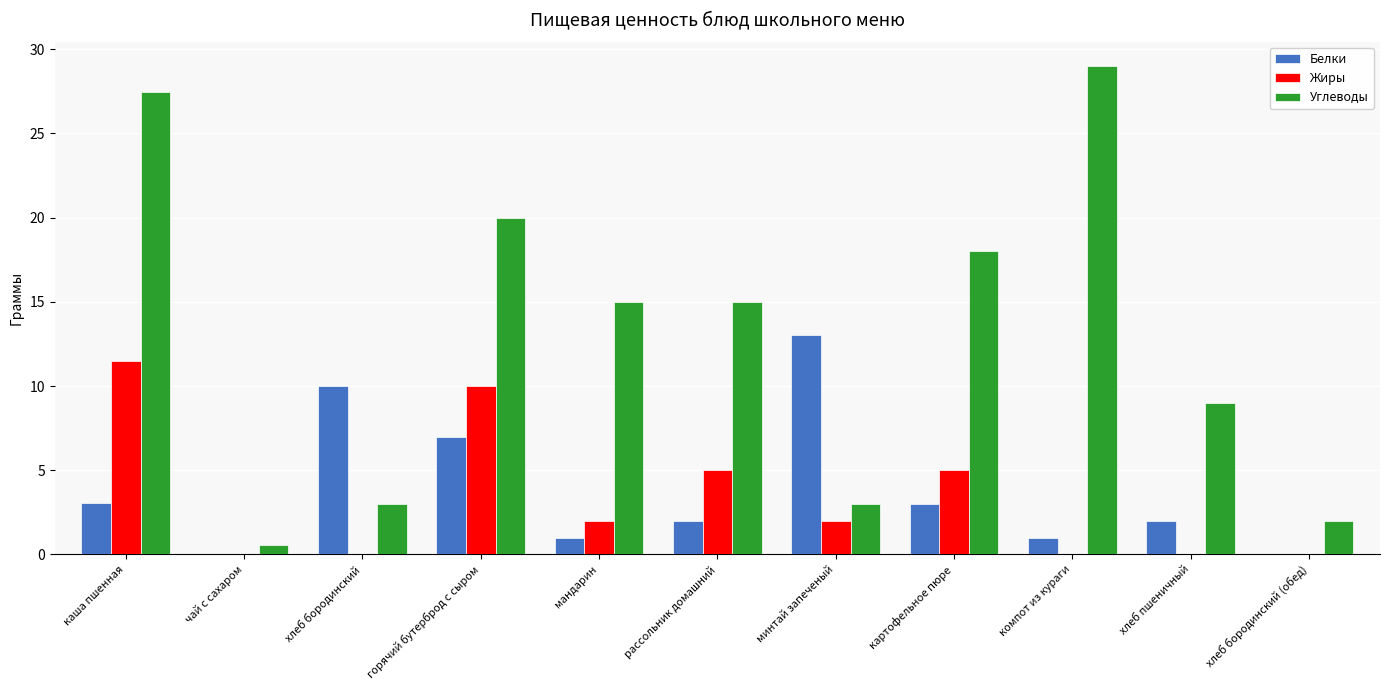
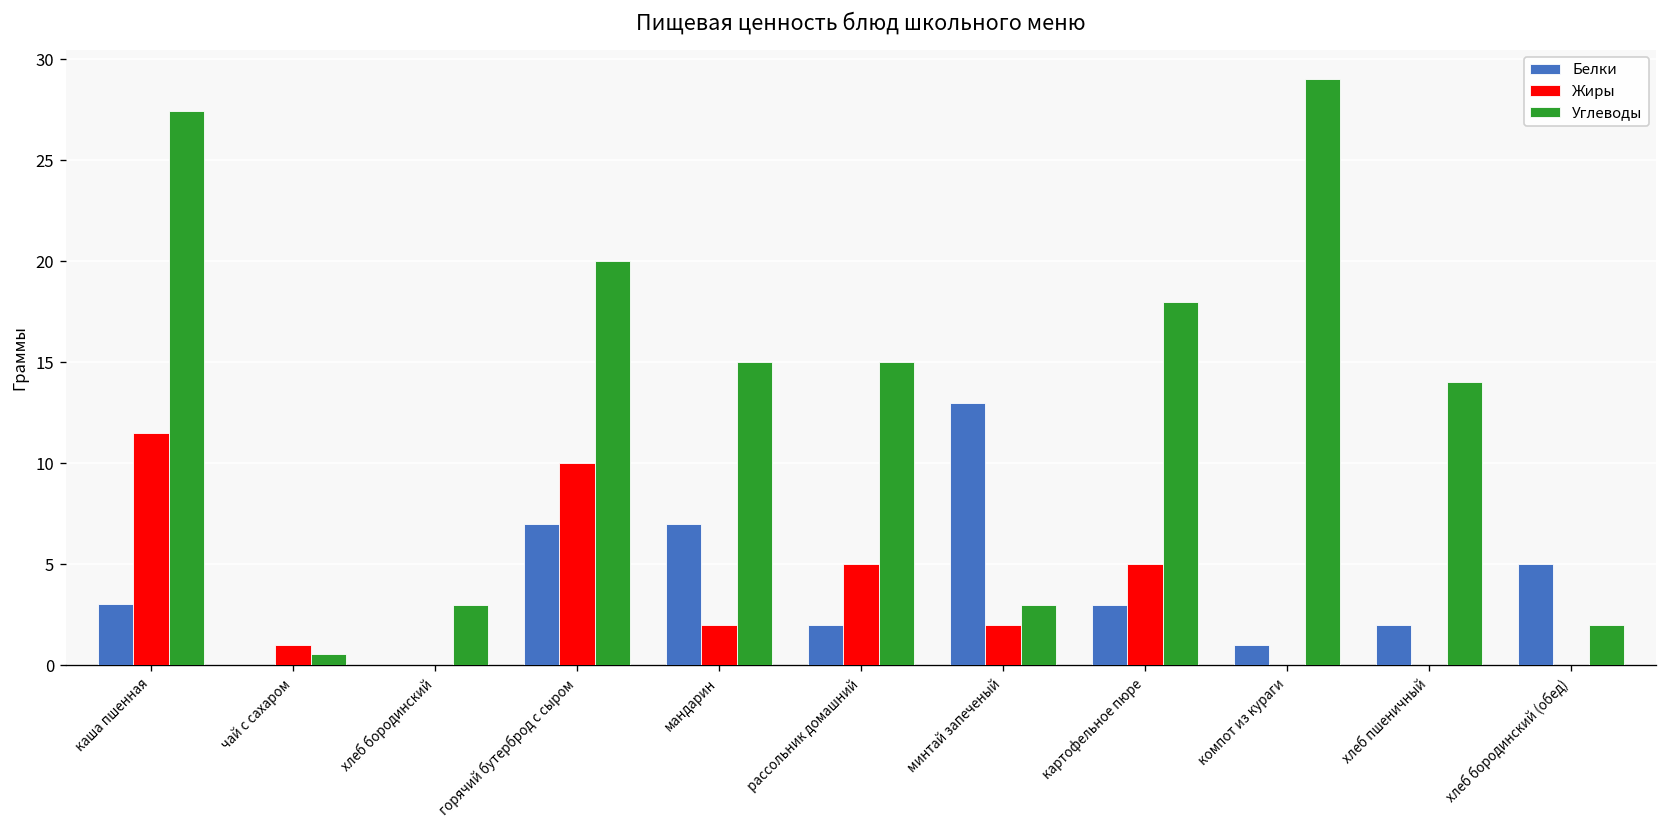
  {
    "Белки": {
      "каша пшенная": 3,
      "чай с сахаром": 0,
-     "хлеб бородинский": 10,
+     "хлеб бородинский": 0,
      "горячий бутерброд с сыром": 7,
-     "мандарин": 1,
+     "мандарин": 7,
      "рассольник домашний": 2,
      "минтай запеченый": 13,
      "картофельное пюре": 3,
      "компот из кураги": 1,
      "хлеб пшеничный": 2,
-     "хлеб бородинский (обед)": 0
+     "хлеб бородинский (обед)": 5
    },
    "Жиры": {
      "каша пшенная": 11.5,
-     "чай с сахаром": 0,
+     "чай с сахаром": 1,
      "хлеб бородинский": 0,
      "горячий бутерброд с сыром": 10,
      "мандарин": 2,
      "рассольник домашний": 5,
      "минтай запеченый": 2,
      "картофельное пюре": 5,
      "компот из кураги": 0,
      "хлеб пшеничный": 0,
      "хлеб бородинский (обед)": 0
    },
    "Углеводы": {
      "каша пшенная": 27.4,
      "чай с сахаром": 0.6,
      "хлеб бородинский": 3,
      "горячий бутерброд с сыром": 20,
      "мандарин": 15,
      "рассольник домашний": 15,
      "минтай запеченый": 3,
      "картофельное пюре": 18,
      "компот из кураги": 29,
-     "хлеб пшеничный": 9,
+     "хлеб пшеничный": 14,
      "хлеб бородинский (обед)": 2
    }
  }
